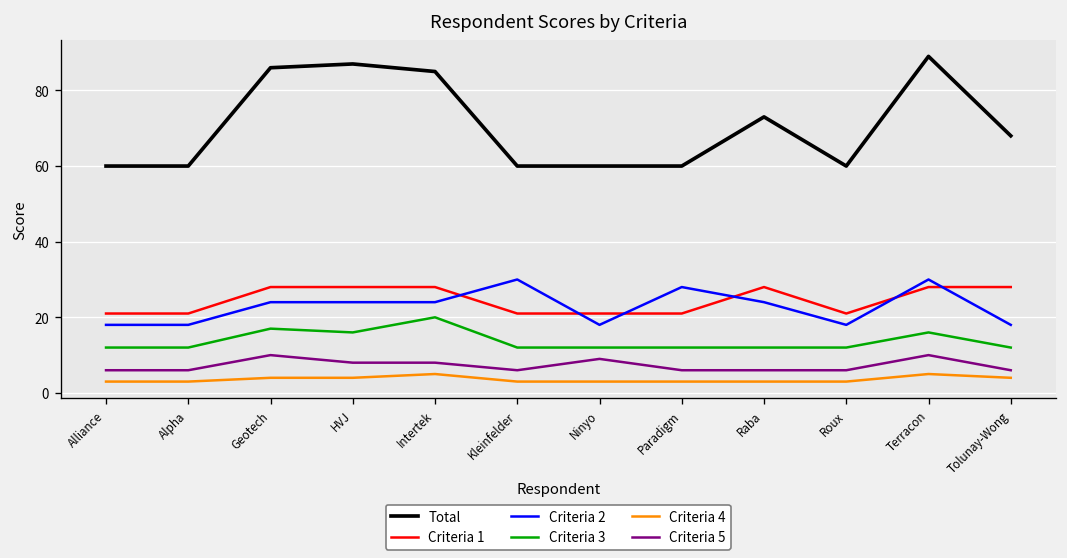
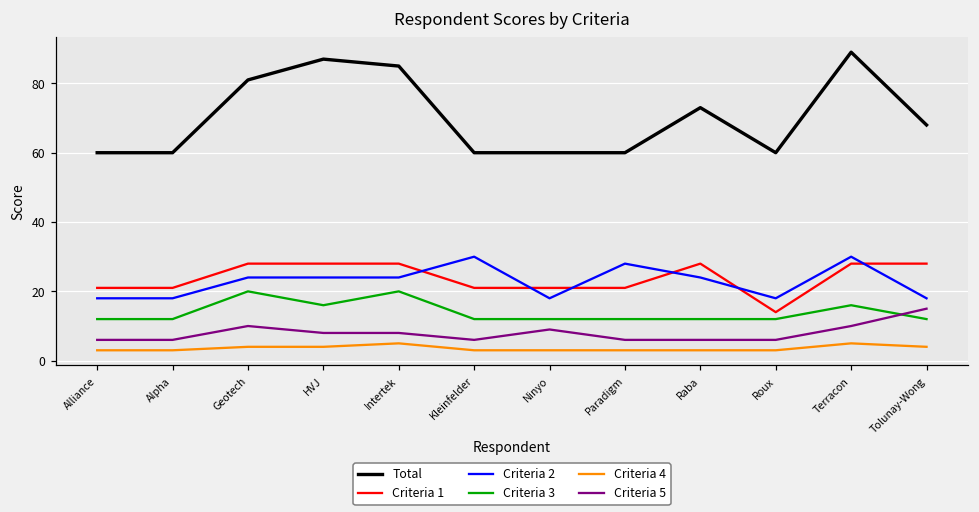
  {
    "Total": {
      "Alliance": 60,
      "Alpha": 60,
-     "Geotech": 86,
+     "Geotech": 81,
      "HVJ": 87,
      "Intertek": 85,
      "Kleinfelder": 60,
      "Ninyo": 60,
      "Paradigm": 60,
      "Raba": 73,
      "Roux": 60,
      "Terracon": 89,
      "Tolunay-Wong": 68
    },
    "Criteria 1": {
      "Alliance": 21,
      "Alpha": 21,
      "Geotech": 28,
      "HVJ": 28,
      "Intertek": 28,
      "Kleinfelder": 21,
      "Ninyo": 21,
      "Paradigm": 21,
      "Raba": 28,
-     "Roux": 21,
+     "Roux": 14,
      "Terracon": 28,
      "Tolunay-Wong": 28
    },
    "Criteria 2": {
      "Alliance": 18,
      "Alpha": 18,
      "Geotech": 24,
      "HVJ": 24,
      "Intertek": 24,
      "Kleinfelder": 30,
      "Ninyo": 18,
      "Paradigm": 28,
      "Raba": 24,
      "Roux": 18,
      "Terracon": 30,
      "Tolunay-Wong": 18
    },
    "Criteria 3": {
      "Alliance": 12,
      "Alpha": 12,
-     "Geotech": 17,
+     "Geotech": 20,
      "HVJ": 16,
      "Intertek": 20,
      "Kleinfelder": 12,
      "Ninyo": 12,
      "Paradigm": 12,
      "Raba": 12,
      "Roux": 12,
      "Terracon": 16,
      "Tolunay-Wong": 12
    },
    "Criteria 4": {
      "Alliance": 3,
      "Alpha": 3,
      "Geotech": 4,
      "HVJ": 4,
      "Intertek": 5,
      "Kleinfelder": 3,
      "Ninyo": 3,
      "Paradigm": 3,
      "Raba": 3,
      "Roux": 3,
      "Terracon": 5,
      "Tolunay-Wong": 4
    },
    "Criteria 5": {
      "Alliance": 6,
      "Alpha": 6,
      "Geotech": 10,
      "HVJ": 8,
      "Intertek": 8,
      "Kleinfelder": 6,
      "Ninyo": 9,
      "Paradigm": 6,
      "Raba": 6,
      "Roux": 6,
      "Terracon": 10,
-     "Tolunay-Wong": 6
+     "Tolunay-Wong": 15
    }
  }
